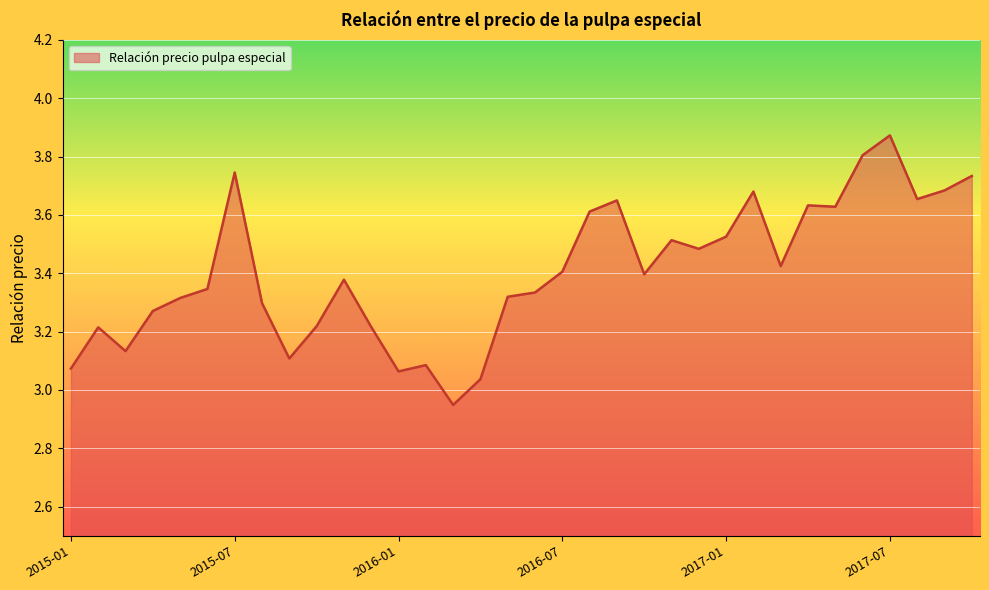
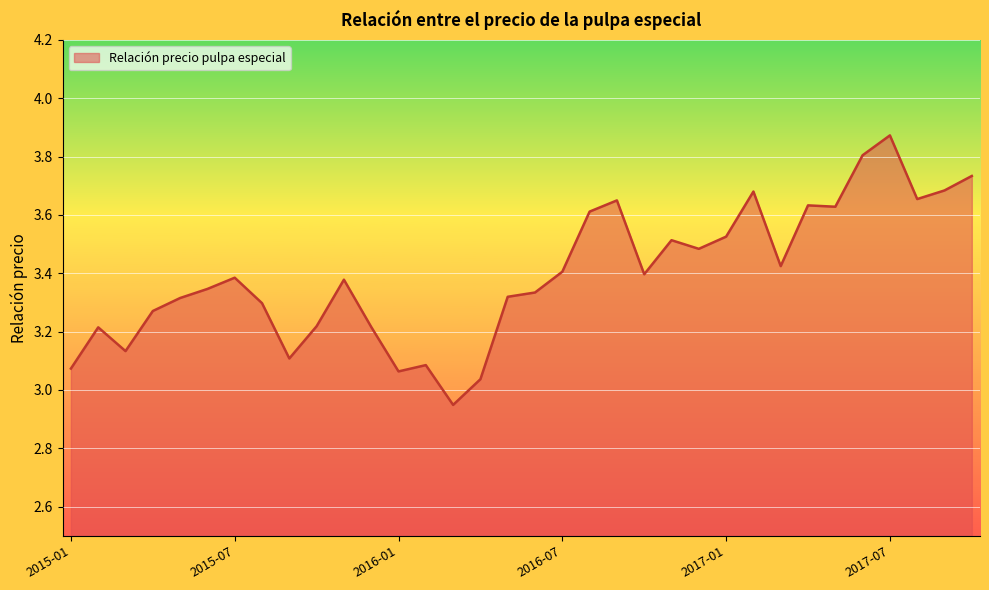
  {
    "2015-01": 3.07,
-   "2015-07": 3.75,
+   "2015-07": 3.39,
    "2016-01": 3.06,
    "2016-07": 3.41,
    "2017-01": 3.53,
    "2017-07": 3.87
  }
